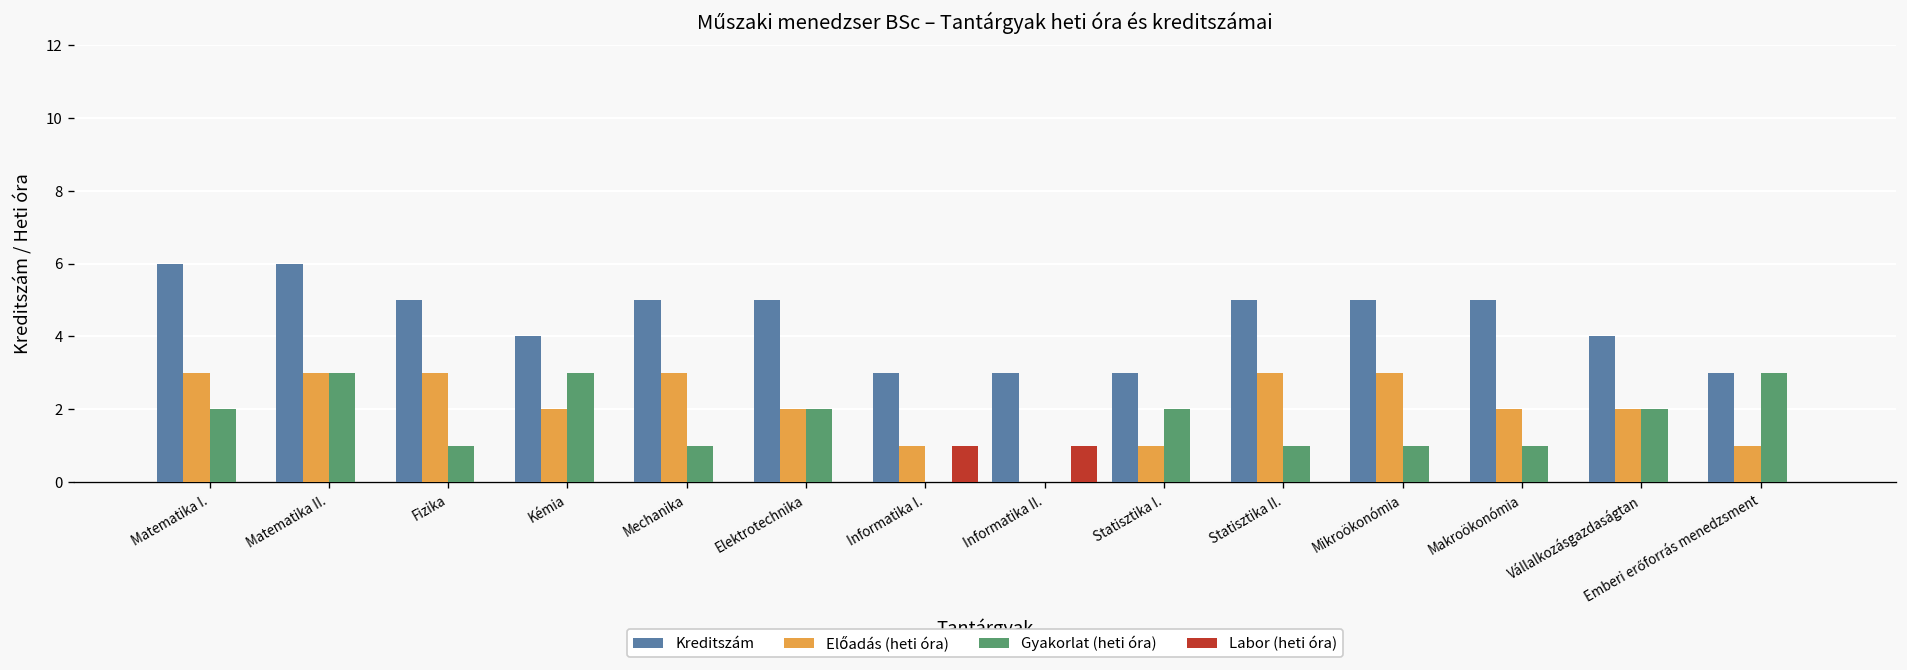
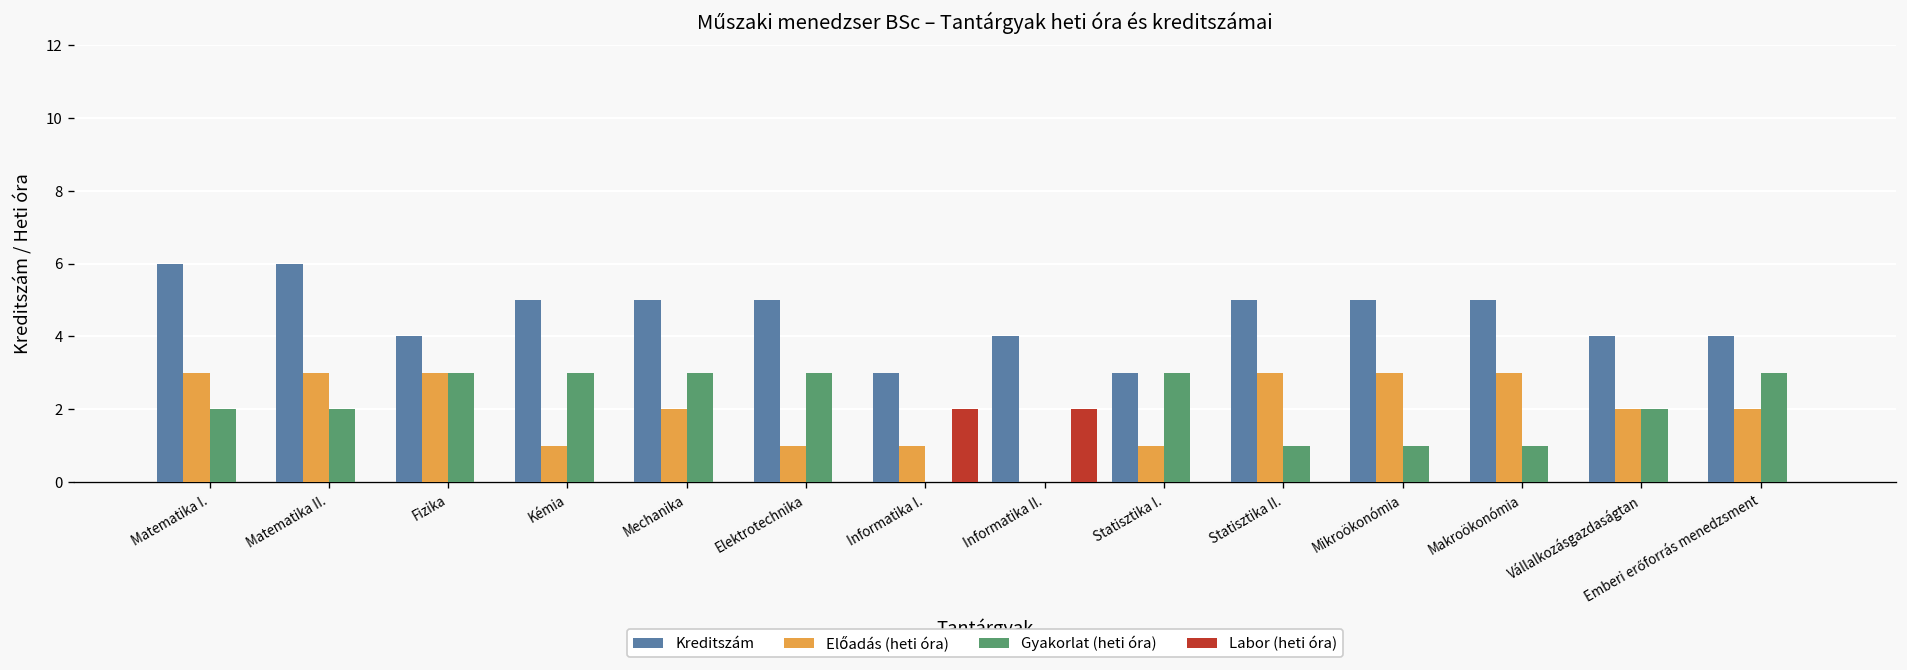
  {
    "Kreditszám": {
      "Matematika I.": 6,
      "Matematika II.": 6,
-     "Fizika": 5,
-     "Kémia": 4,
+     "Fizika": 4,
+     "Kémia": 5,
      "Mechanika": 5,
      "Elektrotechnika": 5,
      "Informatika I.": 3,
-     "Informatika II.": 3,
+     "Informatika II.": 4,
      "Statisztika I.": 3,
      "Statisztika II.": 5,
      "Mikroökonómia": 5,
      "Makroökonómia": 5,
      "Vállalkozásgazdaságtan": 4,
-     "Emberi erőforrás menedzsment": 3
+     "Emberi erőforrás menedzsment": 4
    },
    "Előadás (heti óra)": {
      "Matematika I.": 3,
      "Matematika II.": 3,
      "Fizika": 3,
-     "Kémia": 2,
-     "Mechanika": 3,
-     "Elektrotechnika": 2,
+     "Kémia": 1,
+     "Mechanika": 2,
+     "Elektrotechnika": 1,
      "Informatika I.": 1,
      "Informatika II.": 0,
      "Statisztika I.": 1,
      "Statisztika II.": 3,
      "Mikroökonómia": 3,
-     "Makroökonómia": 2,
+     "Makroökonómia": 3,
      "Vállalkozásgazdaságtan": 2,
-     "Emberi erőforrás menedzsment": 1
+     "Emberi erőforrás menedzsment": 2
    },
    "Gyakorlat (heti óra)": {
      "Matematika I.": 2,
-     "Matematika II.": 3,
-     "Fizika": 1,
+     "Matematika II.": 2,
+     "Fizika": 3,
      "Kémia": 3,
-     "Mechanika": 1,
-     "Elektrotechnika": 2,
+     "Mechanika": 3,
+     "Elektrotechnika": 3,
      "Informatika I.": 0,
      "Informatika II.": 0,
-     "Statisztika I.": 2,
+     "Statisztika I.": 3,
      "Statisztika II.": 1,
      "Mikroökonómia": 1,
      "Makroökonómia": 1,
      "Vállalkozásgazdaságtan": 2,
      "Emberi erőforrás menedzsment": 3
    },
    "Labor (heti óra)": {
      "Matematika I.": 0,
      "Matematika II.": 0,
      "Fizika": 0,
      "Kémia": 0,
      "Mechanika": 0,
      "Elektrotechnika": 0,
-     "Informatika I.": 1,
-     "Informatika II.": 1,
+     "Informatika I.": 2,
+     "Informatika II.": 2,
      "Statisztika I.": 0,
      "Statisztika II.": 0,
      "Mikroökonómia": 0,
      "Makroökonómia": 0,
      "Vállalkozásgazdaságtan": 0,
      "Emberi erőforrás menedzsment": 0
    }
  }
